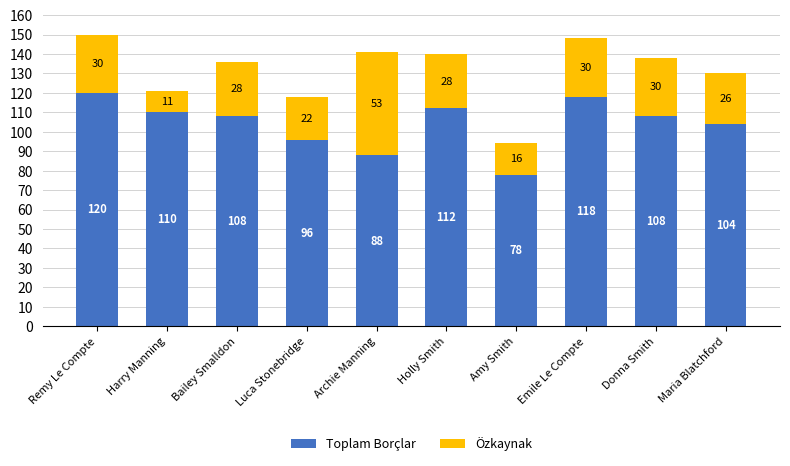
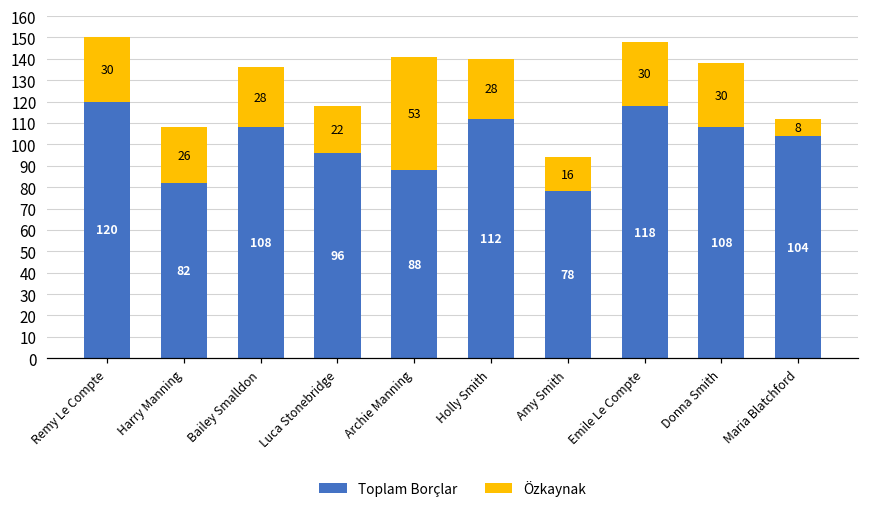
  {
    "Toplam Borçlar": {
      "Remy Le Compte": 120,
-     "Harry Manning": 110,
+     "Harry Manning": 82,
      "Bailey Smalldon": 108,
      "Luca Stonebridge": 96,
      "Archie Manning": 88,
      "Holly Smith": 112,
      "Amy Smith": 78,
      "Emile Le Compte": 118,
      "Donna Smith": 108,
      "Maria Blatchford": 104
    },
    "Özkaynak": {
      "Remy Le Compte": 30,
-     "Harry Manning": 11,
+     "Harry Manning": 26,
      "Bailey Smalldon": 28,
      "Luca Stonebridge": 22,
      "Archie Manning": 53,
      "Holly Smith": 28,
      "Amy Smith": 16,
      "Emile Le Compte": 30,
      "Donna Smith": 30,
-     "Maria Blatchford": 26
+     "Maria Blatchford": 8
    }
  }
